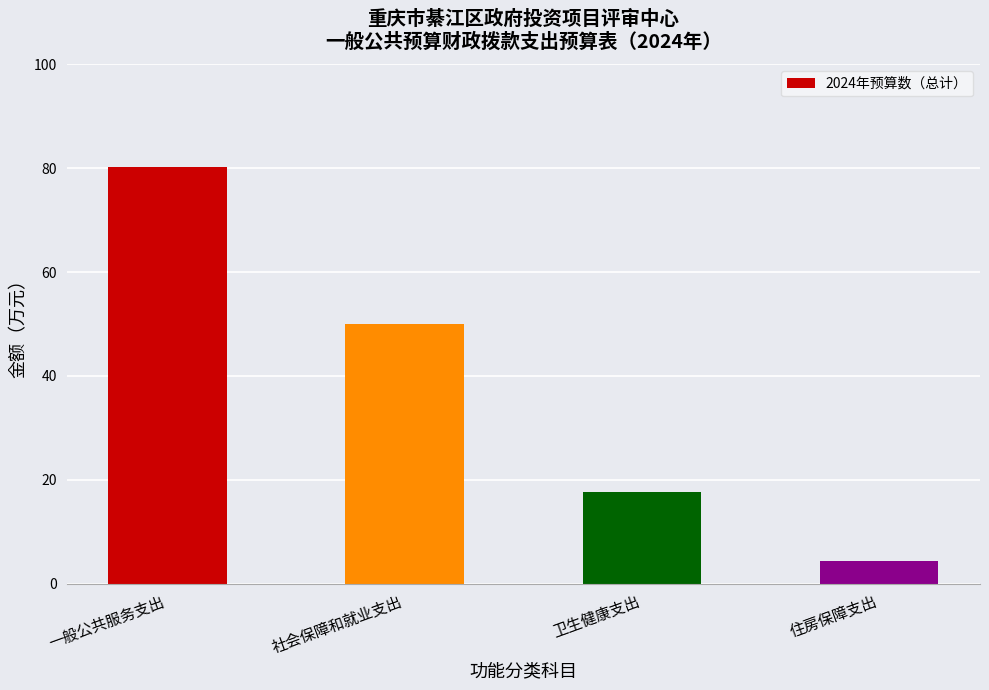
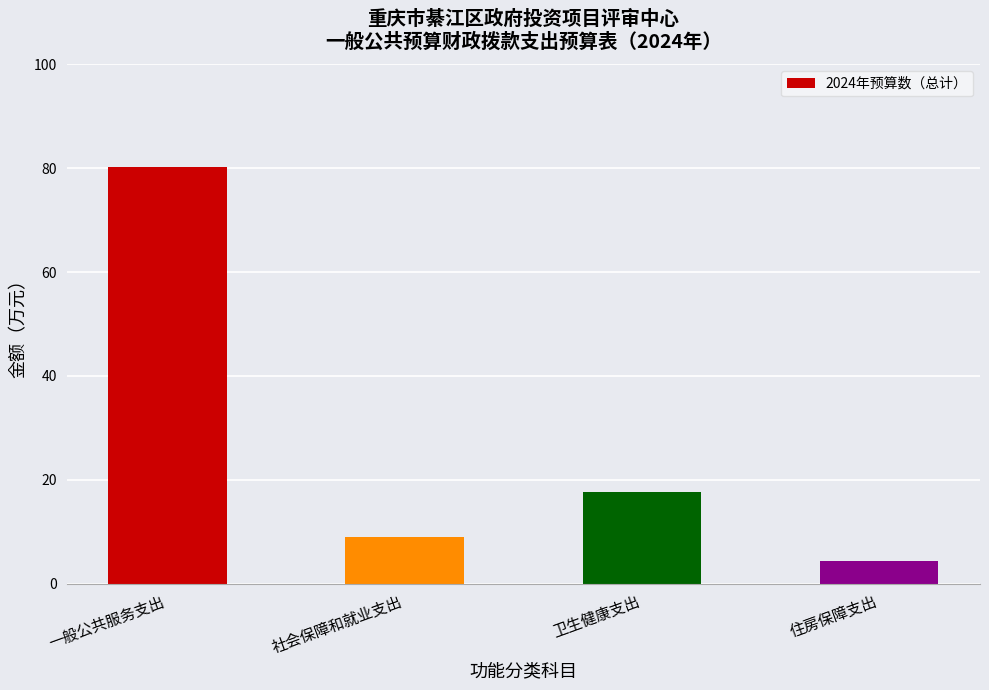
  {
    "一般公共服务支出": 80,
-   "社会保障和就业支出": 50,
+   "社会保障和就业支出": 9,
    "卫生健康支出": 18,
    "住房保障支出": 4
  }
